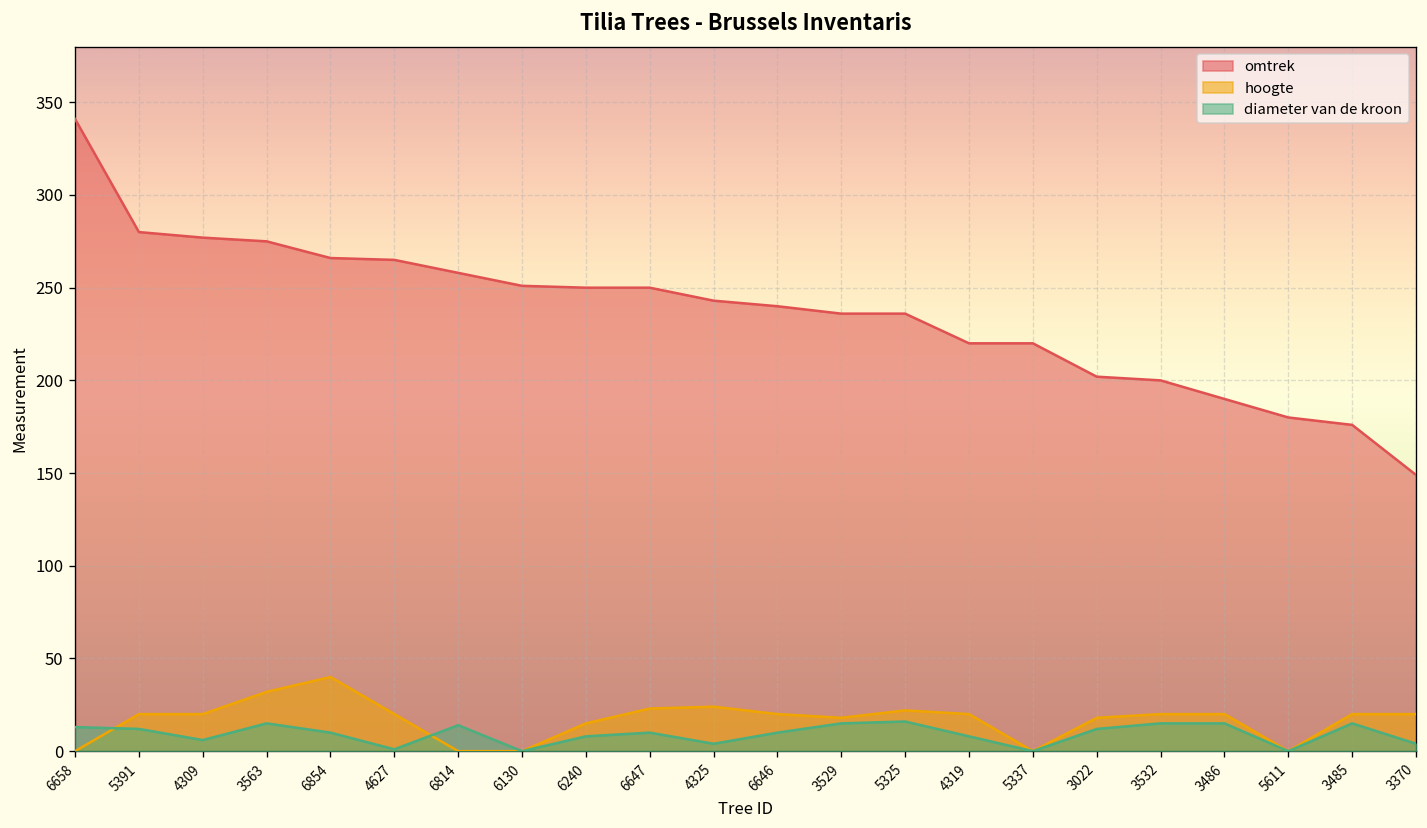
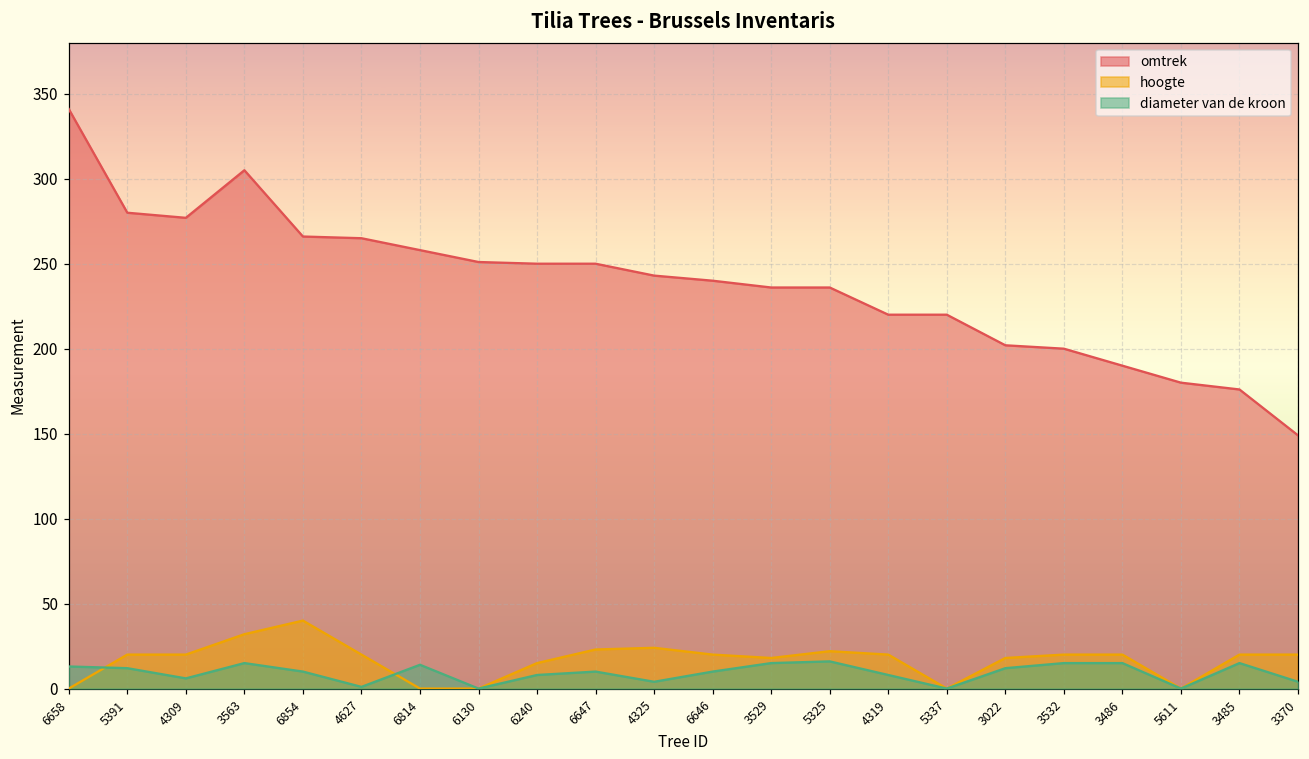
  {
    "omtrek": {
      "6658": 341,
      "5391": 280,
      "4309": 277,
-     "3563": 275,
+     "3563": 305,
      "6854": 266,
      "4627": 265,
      "6814": 258,
      "6130": 251,
      "6240": 250,
      "6647": 250,
      "4325": 243,
      "6646": 240,
      "3529": 236,
      "5325": 236,
      "4319": 220,
      "5337": 220,
      "3022": 202,
      "3532": 200,
      "3486": 190,
      "5611": 180,
      "3485": 176,
      "3370": 149
    },
    "hoogte": {
      "6658": 0,
      "5391": 20,
      "4309": 20,
      "3563": 32,
      "6854": 40,
      "4627": 20,
      "6814": 0,
      "6240": 15,
      "6647": 23,
      "4325": 24,
      "6646": 20,
      "3529": 18,
      "5325": 22,
      "4319": 20,
      "3022": 18,
      "3532": 20,
      "3486": 20,
      "3485": 20,
      "3370": 20
    },
    "diameter van de kroon": {
      "6658": 13,
      "5391": 12,
      "4309": 6,
      "3563": 15,
      "6854": 10,
      "4627": 1,
      "6814": 14,
      "6240": 8,
      "6647": 10,
      "4325": 4,
      "6646": 10,
      "3529": 15,
      "5325": 16,
      "4319": 8,
      "3022": 12,
      "3532": 15,
      "3486": 15,
      "3485": 15,
      "3370": 4
    }
  }
